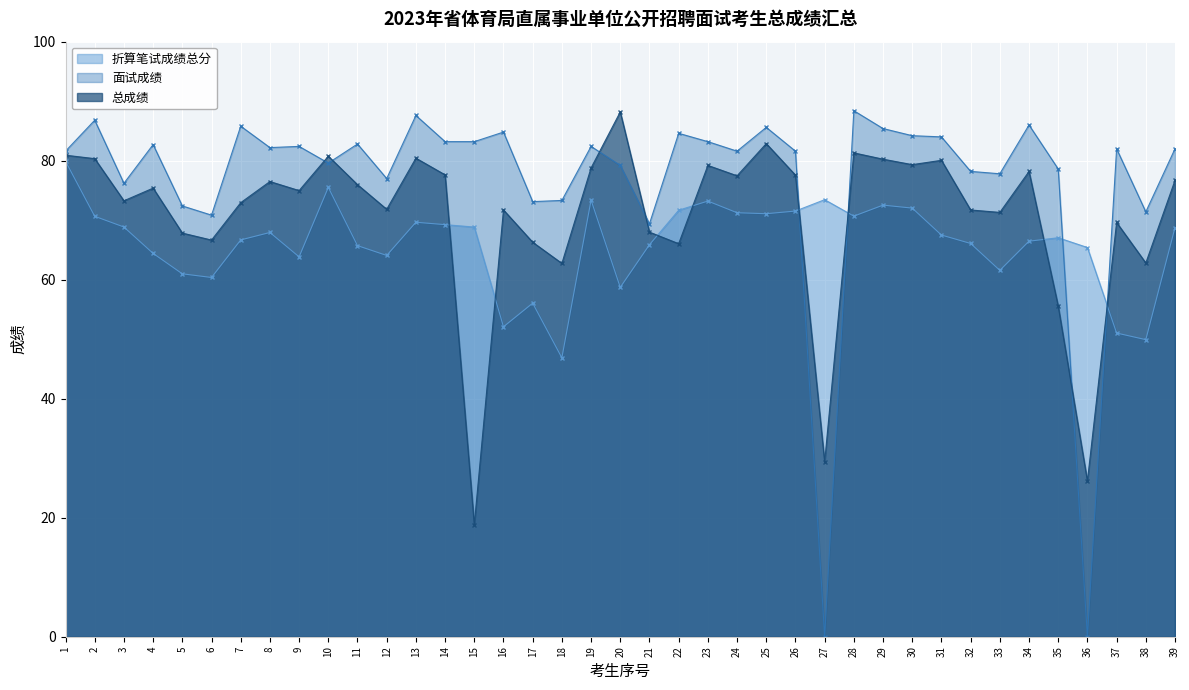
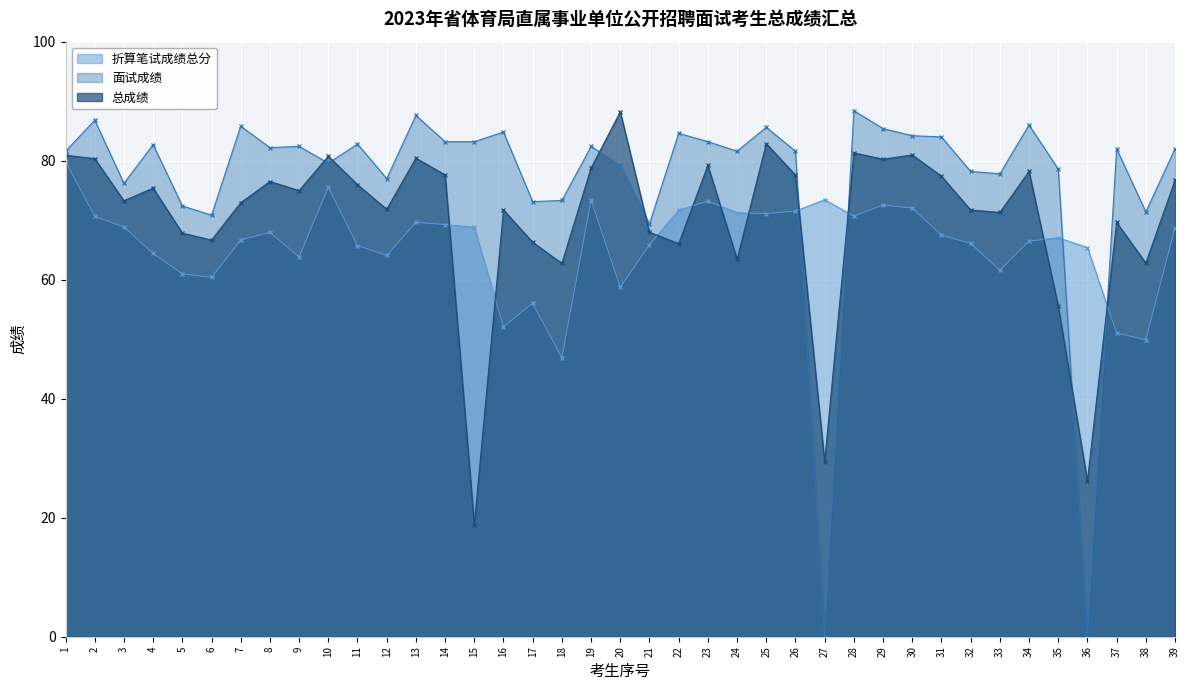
  {
    "总成绩": {
      "1": 81,
      "2": 80,
      "3": 73,
      "4": 75,
      "5": 68,
      "6": 67,
      "7": 73,
      "8": 76,
      "9": 75,
      "10": 81,
      "11": 76,
      "12": 72,
      "13": 80,
      "14": 78,
      "15": 19,
      "16": 72,
      "17": 66,
      "18": 63,
      "19": 79,
      "20": 88,
      "21": 68,
      "22": 66,
      "23": 79,
-     "24": 77,
+     "24": 63,
      "25": 83,
      "26": 78,
      "27": 29,
      "28": 81,
      "29": 80,
-     "30": 79,
-     "31": 80,
+     "30": 81,
+     "31": 77,
      "32": 72,
      "33": 71,
      "34": 78,
      "35": 56,
      "36": 26,
      "37": 70,
      "38": 63,
      "39": 77
    }
  }
